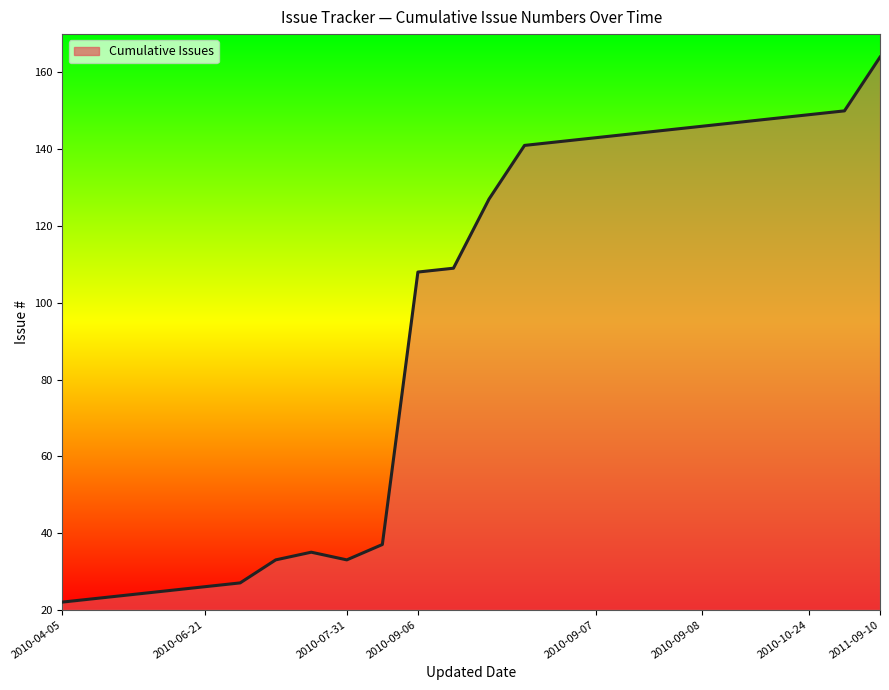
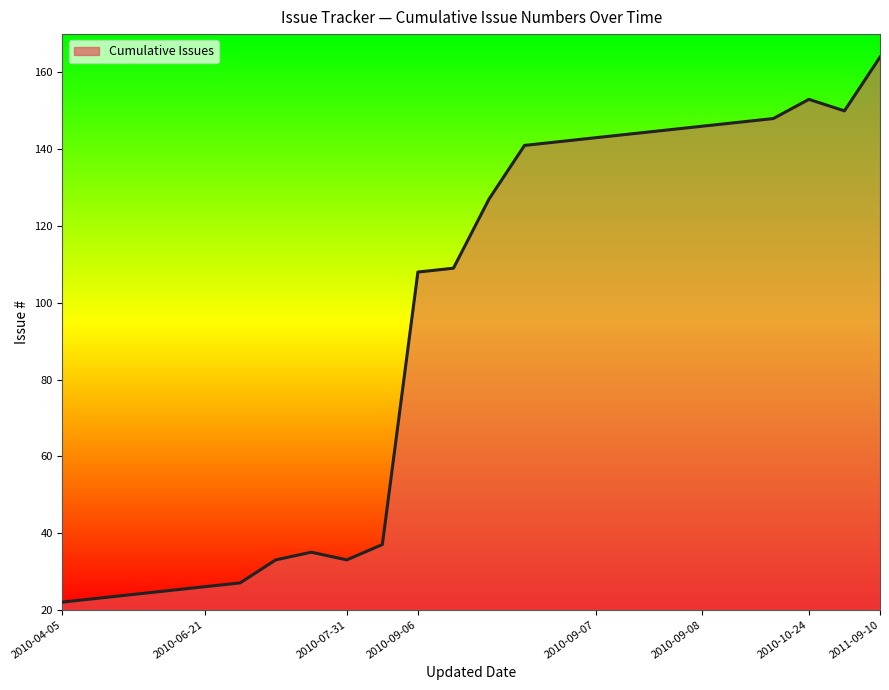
  {
    "2010-07-31": 33,
    "2010-09-08": 146,
-   "2010-10-24": 149,
+   "2010-10-24": 153,
    "2011-09-10": 164
  }
